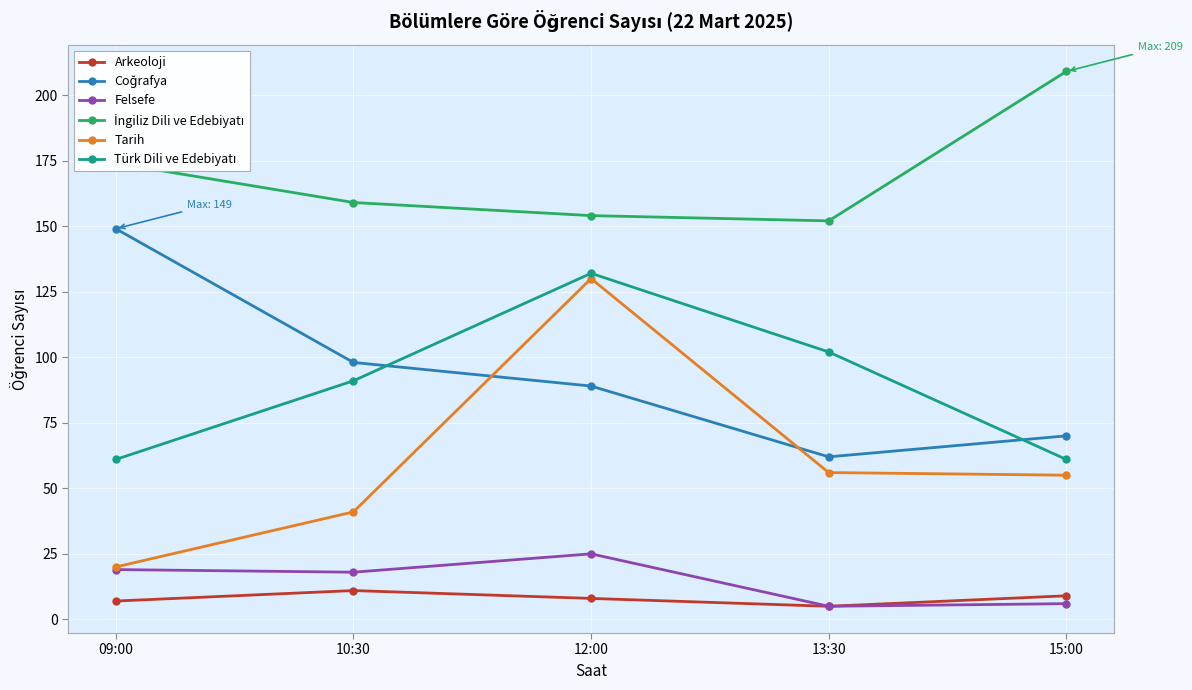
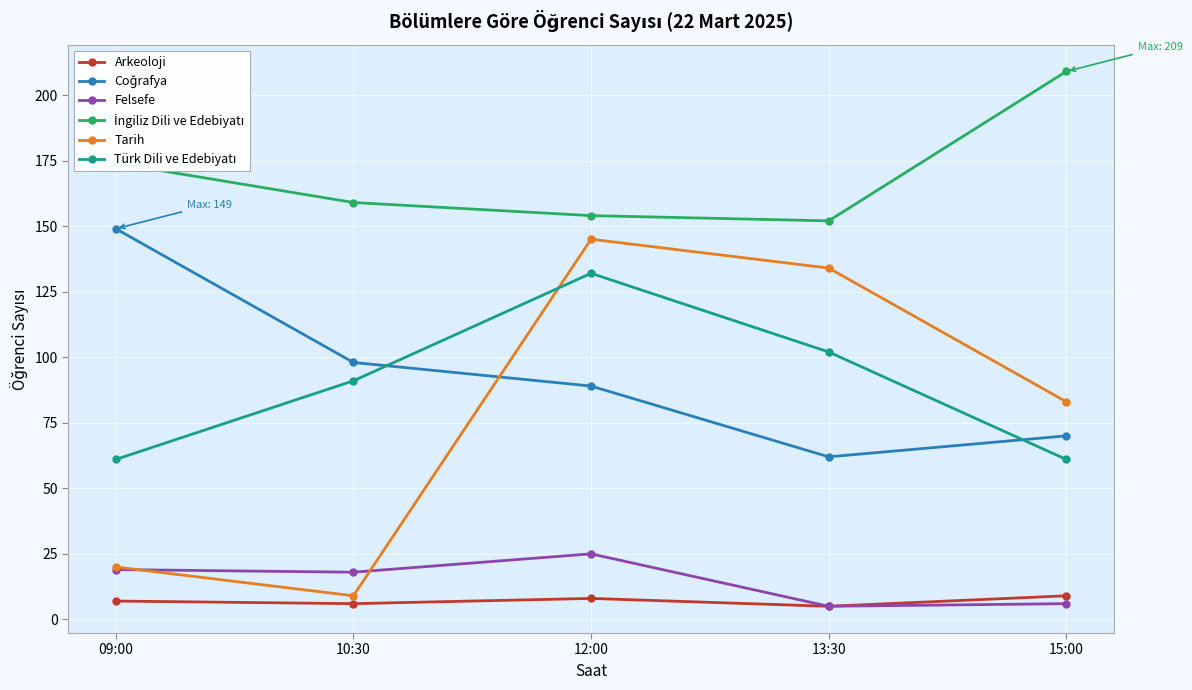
  {
    "Arkeoloji": {
      "09:00": 7,
-     "10:30": 11,
+     "10:30": 6,
      "12:00": 8,
      "15:00": 9
    },
    "Coğrafya": {
      "09:00": 149
    },
    "Felsefe": {
      "09:00": 19,
      "10:30": 18,
      "12:00": 25,
      "15:00": 6
    },
    "Tarih": {
      "09:00": 20,
-     "10:30": 41,
-     "12:00": 130,
-     "13:30": 56,
-     "15:00": 55
+     "10:30": 9,
+     "12:00": 145,
+     "13:30": 134,
+     "15:00": 83
    }
  }
